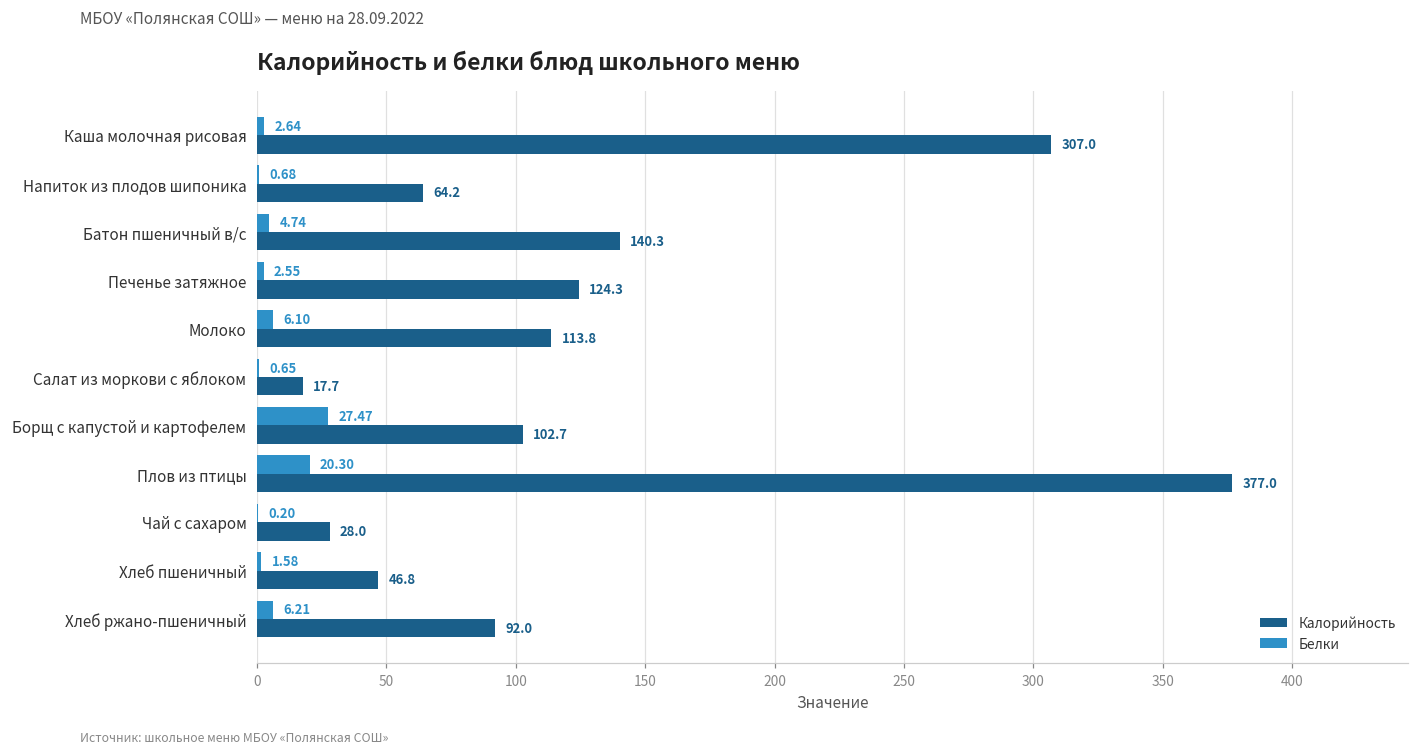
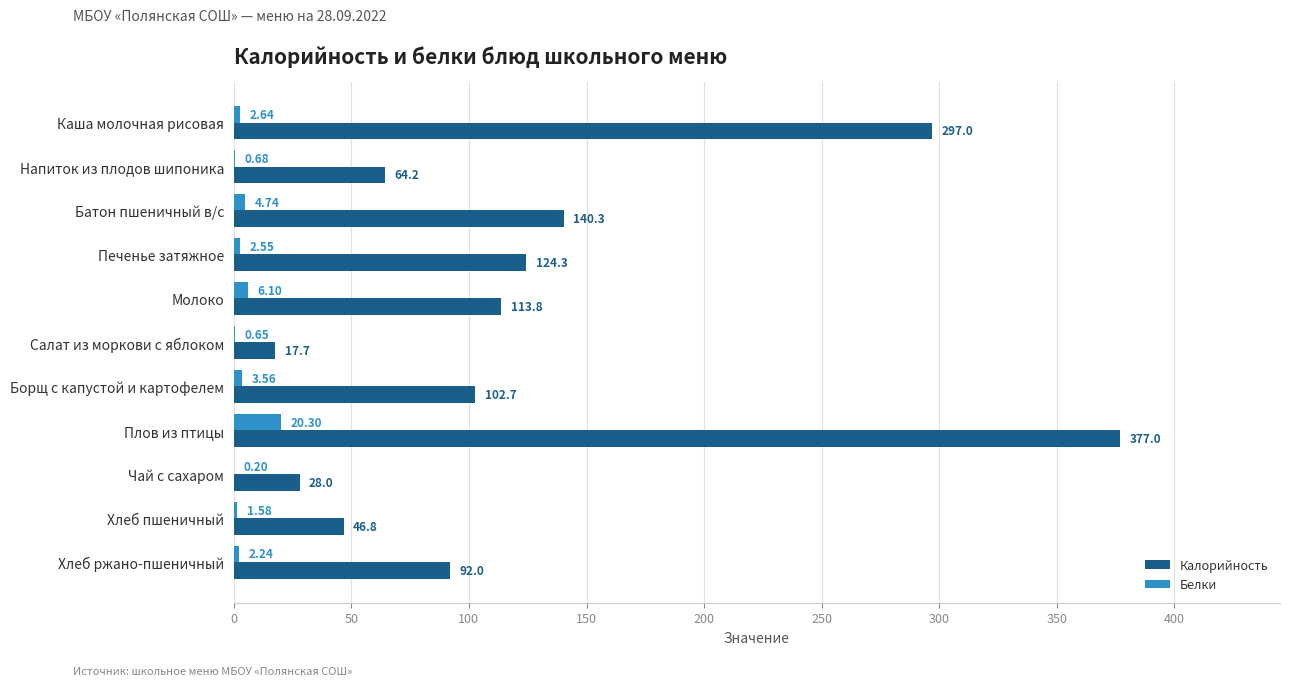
  {
    "Калорийность": {
-     "Каша молочная рисовая": 307.0,
+     "Каша молочная рисовая": 297.0,
      "Напиток из плодов шипоника": 64.2,
      "Батон пшеничный в/с": 140.3,
      "Печенье затяжное": 124.3,
      "Молоко": 113.8,
      "Салат из моркови с яблоком": 17.7,
      "Борщ с капустой и картофелем": 102.7,
      "Плов из птицы": 377.0,
      "Чай с сахаром": 28.0,
      "Хлеб пшеничный": 46.8,
      "Хлеб ржано-пшеничный": 92.0
    },
    "Белки": {
      "Каша молочная рисовая": 2.64,
      "Напиток из плодов шипоника": 0.68,
      "Батон пшеничный в/с": 4.74,
      "Печенье затяжное": 2.55,
      "Молоко": 6.10,
      "Салат из моркови с яблоком": 0.65,
-     "Борщ с капустой и картофелем": 27.47,
+     "Борщ с капустой и картофелем": 3.56,
      "Плов из птицы": 20.30,
      "Чай с сахаром": 0.20,
      "Хлеб пшеничный": 1.58,
-     "Хлеб ржано-пшеничный": 6.21
+     "Хлеб ржано-пшеничный": 2.24
    }
  }
